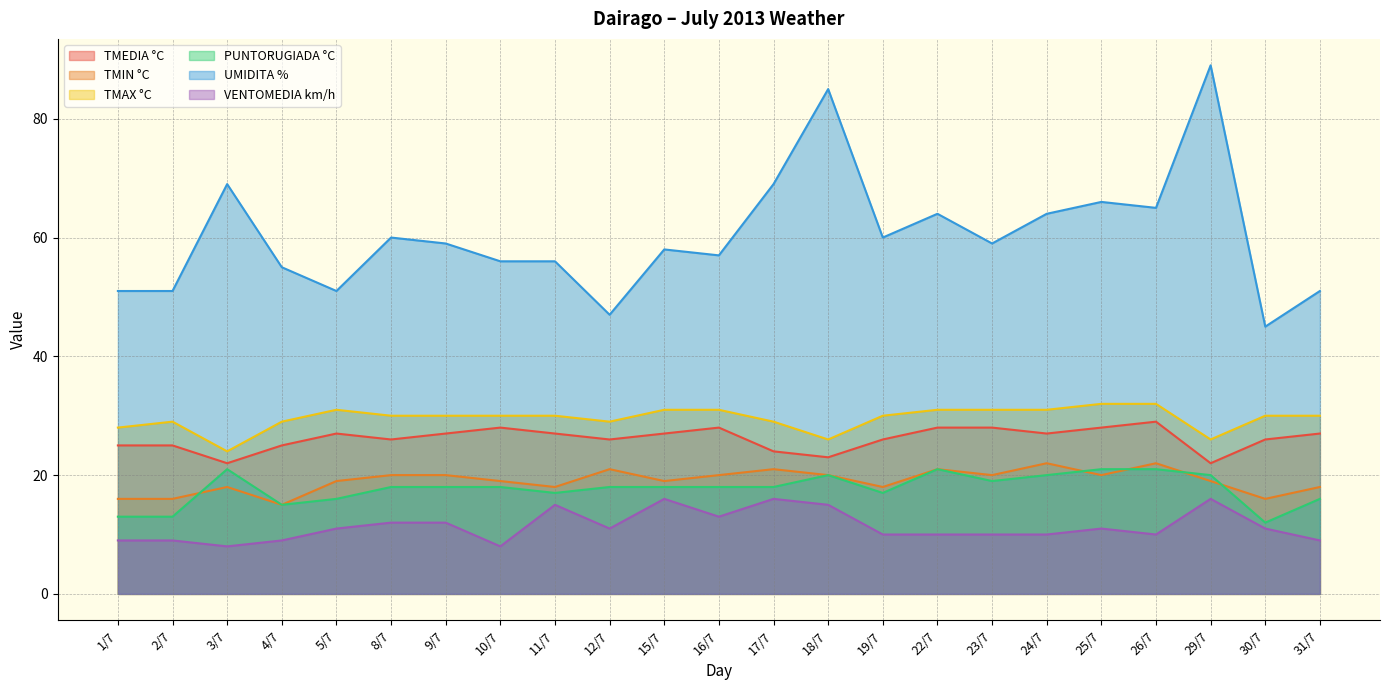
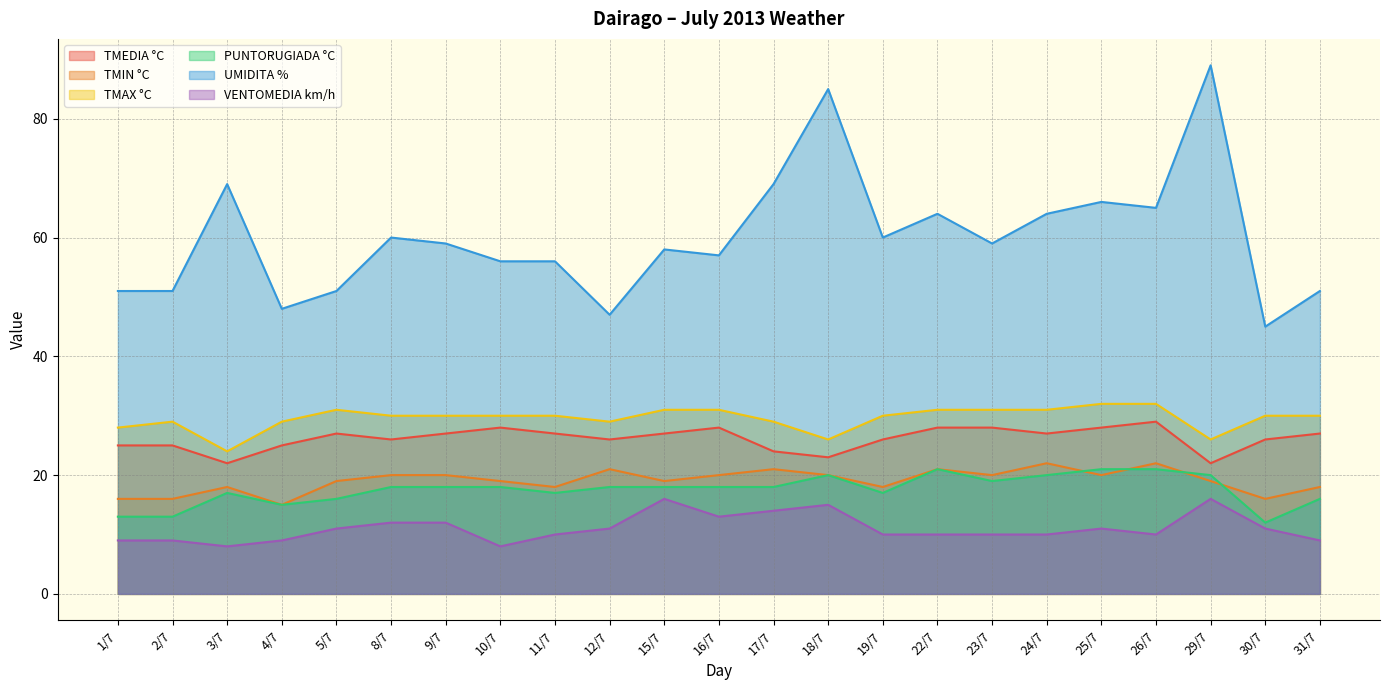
  {
    "PUNTORUGIADA °C": {
      "1/7": 13,
      "2/7": 13,
-     "3/7": 21,
+     "3/7": 17,
      "5/7": 16,
      "8/7": 18,
      "9/7": 18,
      "10/7": 18,
      "11/7": 17,
      "12/7": 18,
      "15/7": 18,
      "16/7": 18,
      "17/7": 18,
      "19/7": 17,
      "23/7": 19,
      "24/7": 20,
      "25/7": 21,
      "26/7": 21,
      "29/7": 20,
      "30/7": 12,
      "31/7": 16
    },
    "UMIDITA %": {
      "1/7": 51,
      "2/7": 51,
      "3/7": 69,
-     "4/7": 55,
+     "4/7": 48,
      "5/7": 51,
      "8/7": 60,
      "9/7": 59,
      "10/7": 56,
      "11/7": 56,
      "12/7": 47,
      "15/7": 58,
      "16/7": 57,
      "17/7": 69,
      "18/7": 85,
      "19/7": 60,
      "22/7": 64,
      "23/7": 59,
      "24/7": 64,
      "25/7": 66,
      "26/7": 65,
      "29/7": 89,
      "30/7": 45,
      "31/7": 51
    },
    "VENTOMEDIA km/h": {
      "1/7": 9,
      "2/7": 9,
      "3/7": 8,
      "4/7": 9,
      "5/7": 11,
      "8/7": 12,
      "9/7": 12,
      "10/7": 8,
-     "11/7": 15,
+     "11/7": 10,
      "12/7": 11,
      "15/7": 16,
      "16/7": 13,
-     "17/7": 16,
+     "17/7": 14,
      "18/7": 15,
      "19/7": 10,
      "22/7": 10,
      "23/7": 10,
      "24/7": 10,
      "25/7": 11,
      "26/7": 10,
      "29/7": 16,
      "30/7": 11,
      "31/7": 9
    }
  }
